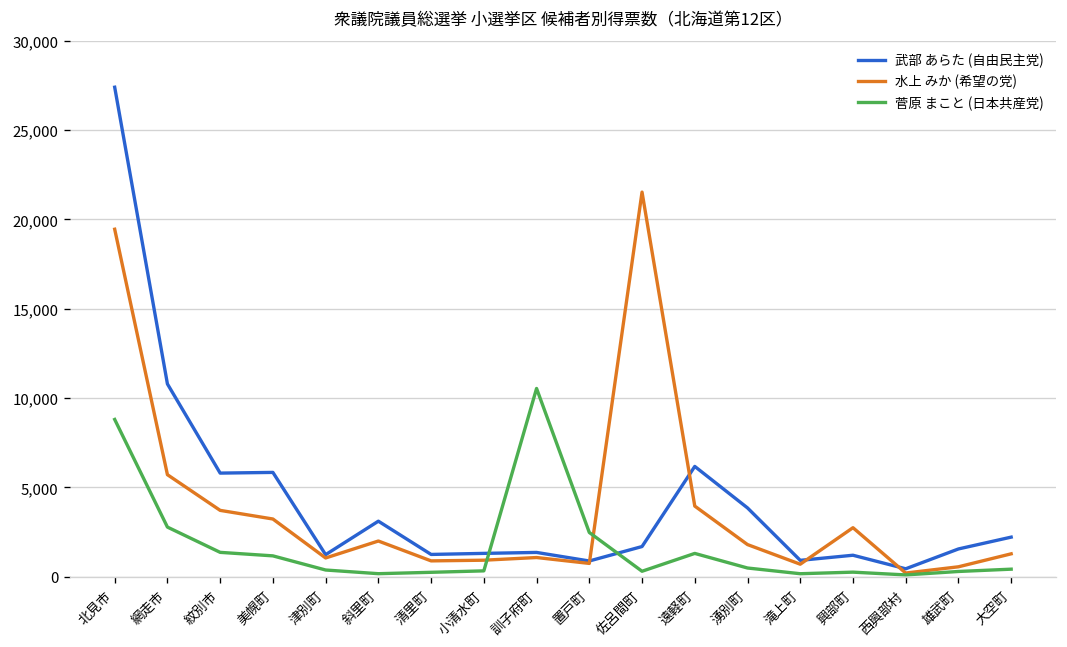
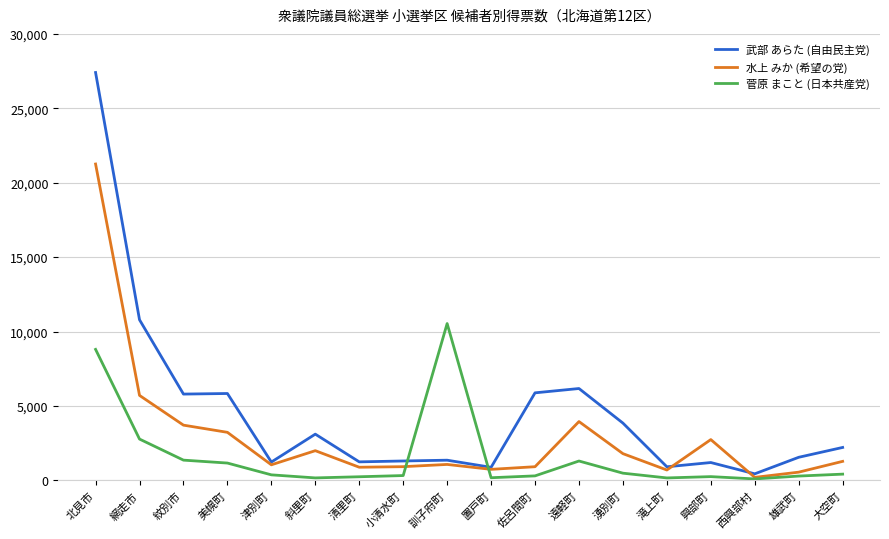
  {
    "武部 あらた (自由民主党)": {
      "北見市": "27,400",
      "網走市": "10,800",
      "紋別市": "5,800",
      "美幌町": "5,800",
      "津別町": "1,200",
      "斜里町": "3,100",
      "清里町": "1,200",
      "小清水町": "1,300",
      "訓子府町": "1,400",
-     "佐呂間町": "1,700",
+     "佐呂間町": "5,900",
      "遠軽町": "6,200",
      "湧別町": "3,800",
      "滝上町": "900",
      "興部町": "1,200",
      "西興部村": "400",
      "雄武町": "1,600",
      "大空町": "2,200"
    },
    "水上 みか (希望の党)": {
-     "北見市": "19,500",
+     "北見市": "21,300",
      "網走市": "5,700",
      "紋別市": "3,700",
      "美幌町": "3,200",
      "津別町": "1,000",
      "斜里町": "2,000",
      "清里町": "900",
      "小清水町": "900",
      "訓子府町": "1,100",
-     "佐呂間町": "21,500",
+     "佐呂間町": "900",
      "遠軽町": "4,000",
      "湧別町": "1,800",
      "滝上町": "700",
      "興部町": "2,700",
      "雄武町": "600",
      "大空町": "1,300"
    },
    "菅原 まこと (日本共産党)": {
      "北見市": "8,800",
      "網走市": "2,800",
      "紋別市": "1,400",
      "美幌町": "1,200",
      "津別町": "400",
      "斜里町": "200",
      "清里町": "200",
      "小清水町": "300",
      "訓子府町": "10,500",
-     "置戸町": "2,500",
+     "置戸町": "200",
      "佐呂間町": "300",
      "遠軽町": "1,300",
      "湧別町": "500",
      "滝上町": "200",
      "興部町": "300",
      "雄武町": "300",
      "大空町": "400"
    }
  }
